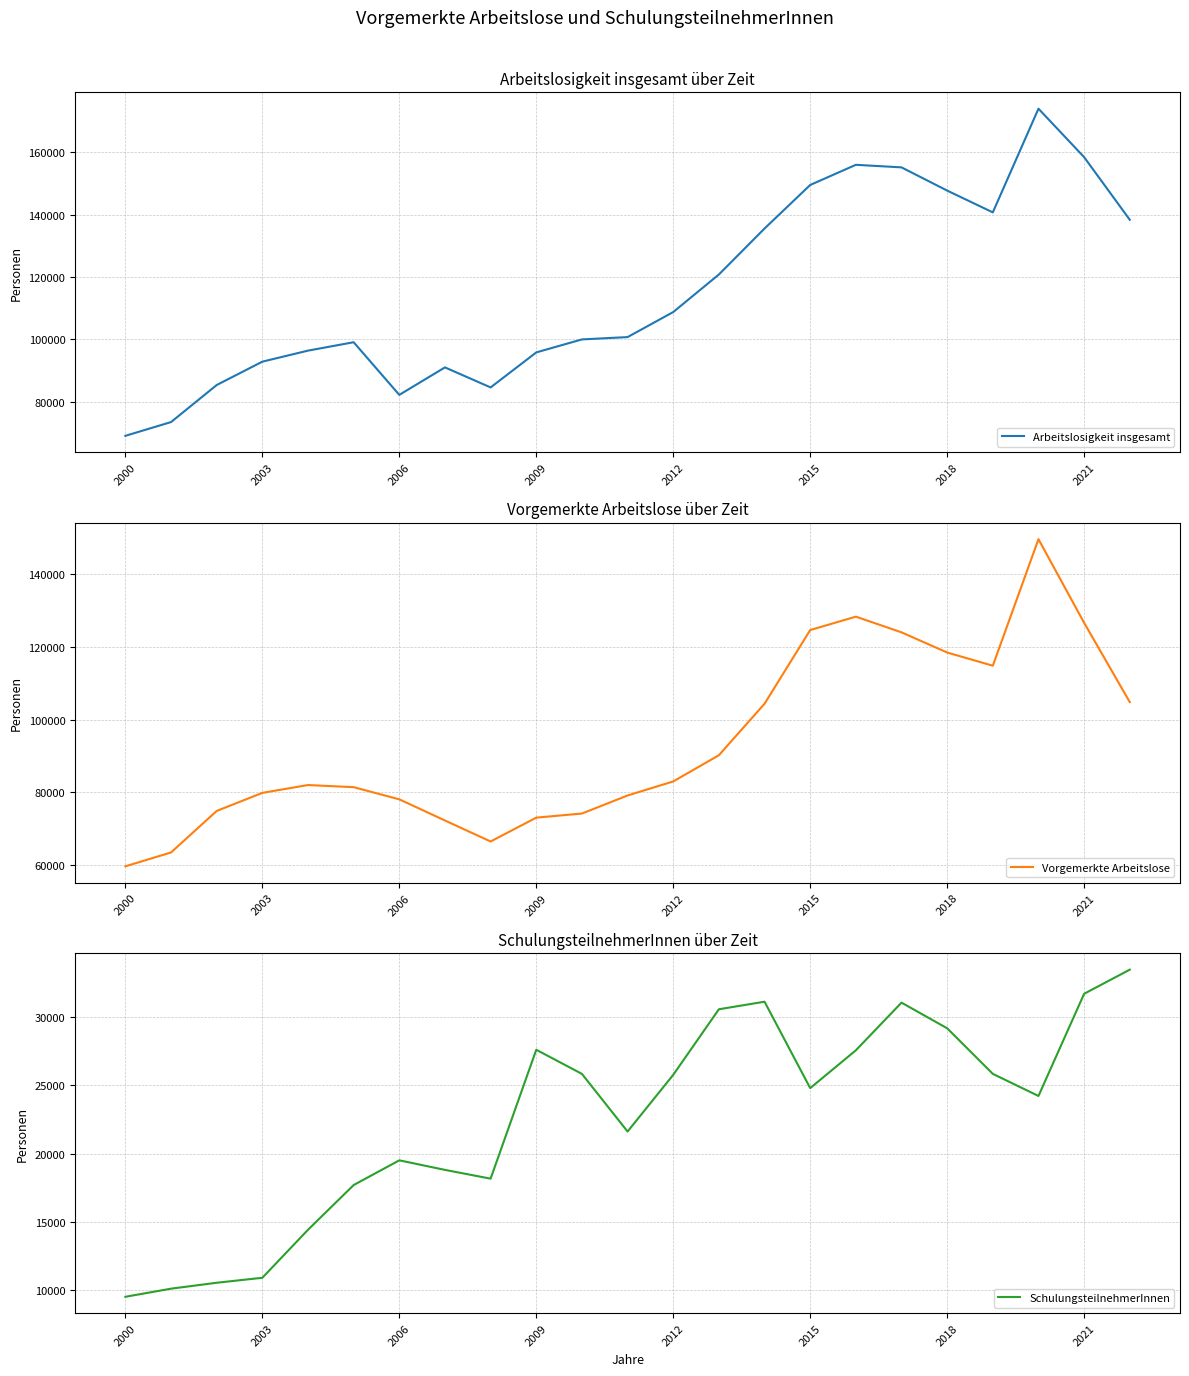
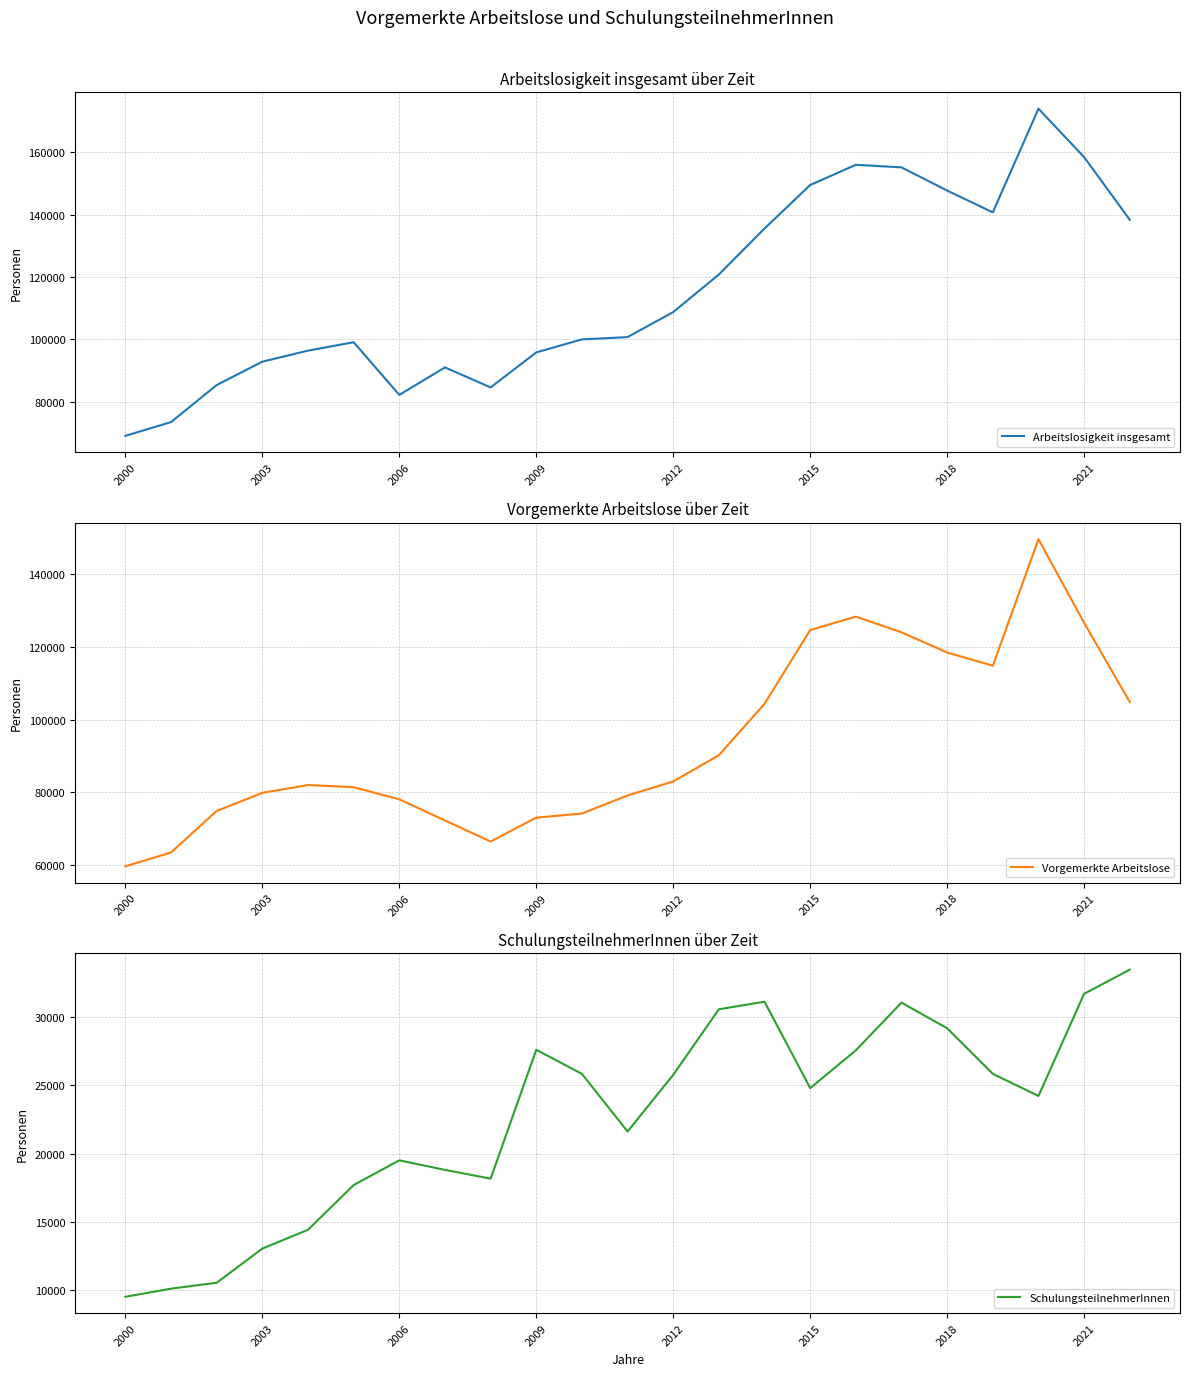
  {
    "Arbeitslosigkeit insgesamt über Zeit": {
      "2000": 69000,
      "2003": 93000,
      "2006": 82000,
      "2009": 96000,
      "2012": 109000,
      "2015": 149000,
      "2018": 148000,
      "2021": 158000
    },
    "Vorgemerkte Arbeitslose über Zeit": {
      "2000": 60000,
      "2003": 80000,
      "2006": 78000,
      "2009": 73000,
      "2012": 83000,
      "2015": 125000,
      "2018": 119000,
      "2021": 127000
    },
    "SchulungsteilnehmerInnen über Zeit": {
      "2000": 9500,
-     "2003": 10900,
+     "2003": 13000,
      "2006": 19500,
      "2009": 27600,
      "2012": 25800,
      "2015": 24800,
      "2018": 29200,
      "2021": 31700
    }
  }
